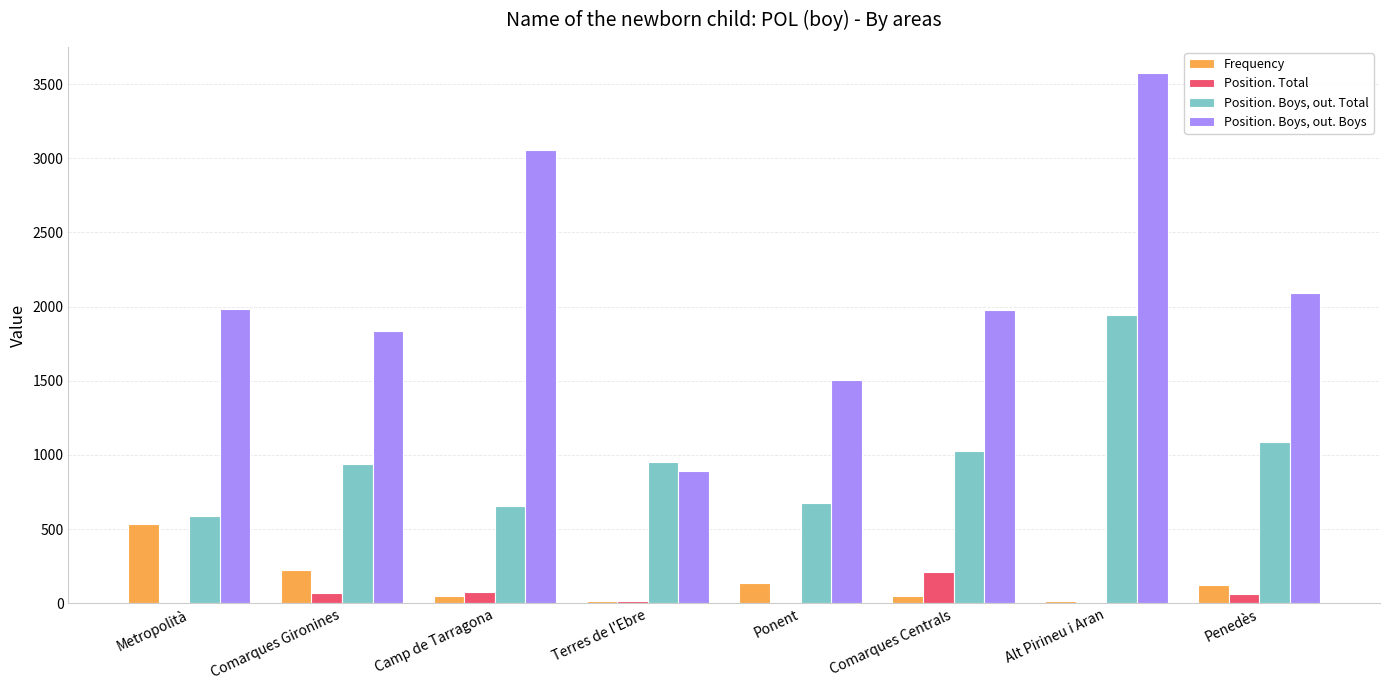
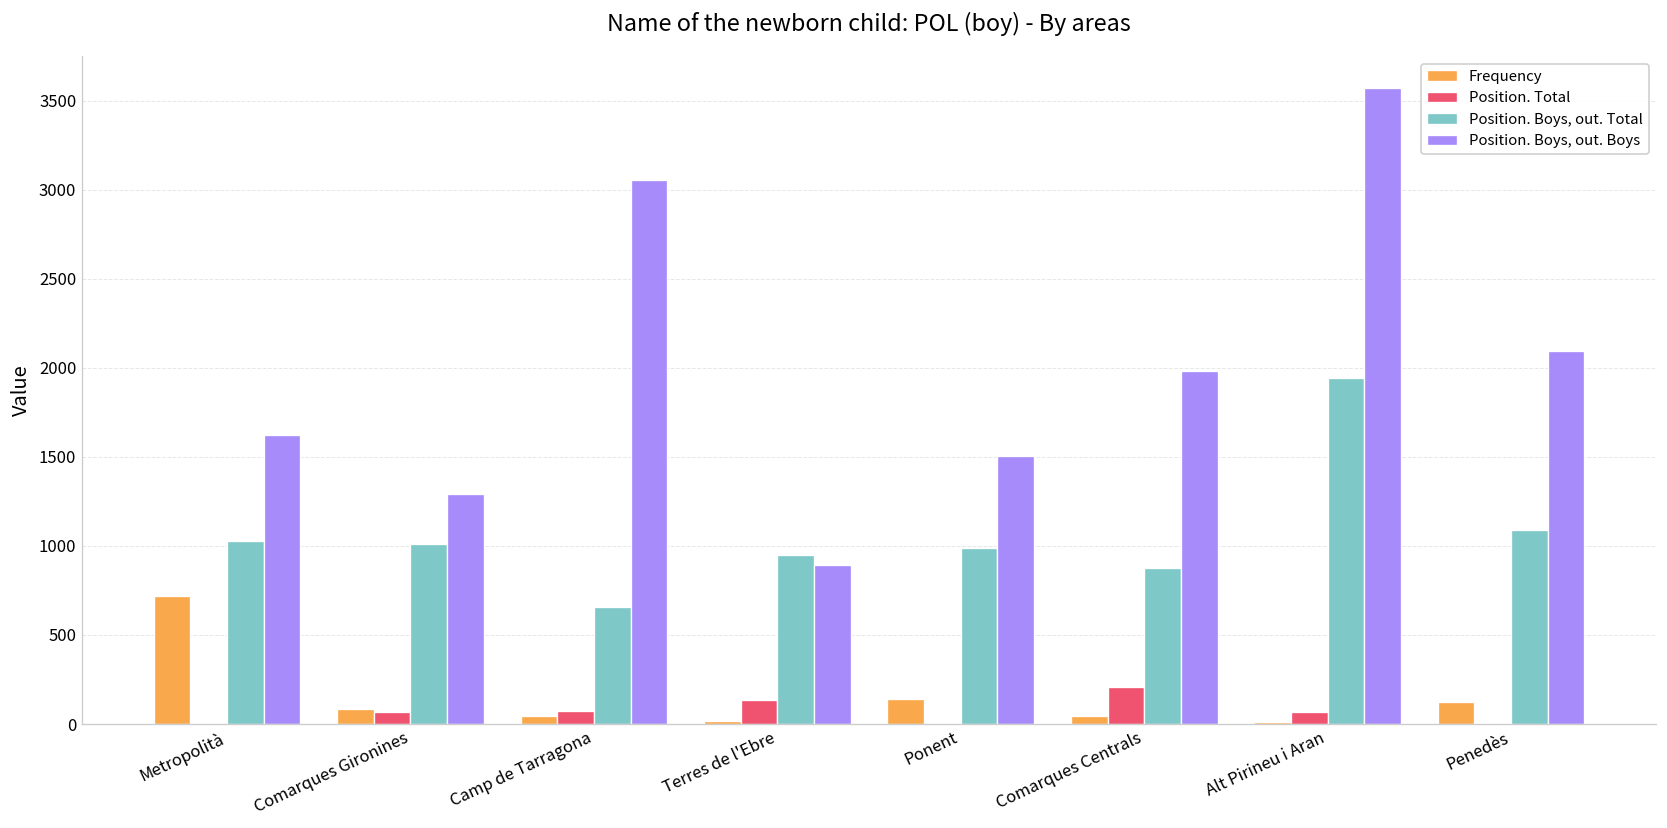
  {
    "Frequency": {
-     "Metropolità": 540,
-     "Comarques Gironines": 220,
+     "Metropolità": 720,
+     "Comarques Gironines": 80,
      "Camp de Tarragona": 50,
      "Ponent": 140,
      "Comarques Centrals": 50,
      "Penedès": 120
    },
    "Position. Total": {
      "Comarques Gironines": 70,
      "Camp de Tarragona": 80,
-     "Terres de l'Ebre": 10,
+     "Terres de l'Ebre": 140,
      "Comarques Centrals": 210,
-     "Alt Pirineu i Aran": 0,
-     "Penedès": 60
+     "Alt Pirineu i Aran": 70,
+     "Penedès": 10
    },
    "Position. Boys, out. Total": {
-     "Metropolità": 590,
-     "Comarques Gironines": 940,
+     "Metropolità": 1030,
+     "Comarques Gironines": 1010,
      "Camp de Tarragona": 660,
      "Terres de l'Ebre": 950,
-     "Ponent": 680,
-     "Comarques Centrals": 1030,
+     "Ponent": 990,
+     "Comarques Centrals": 880,
      "Alt Pirineu i Aran": 1950,
      "Penedès": 1090
    },
    "Position. Boys, out. Boys": {
-     "Metropolità": 1980,
-     "Comarques Gironines": 1830,
+     "Metropolità": 1620,
+     "Comarques Gironines": 1290,
      "Camp de Tarragona": 3060,
      "Terres de l'Ebre": 890,
      "Ponent": 1510,
      "Comarques Centrals": 1980,
      "Alt Pirineu i Aran": 3570,
      "Penedès": 2090
    }
  }
